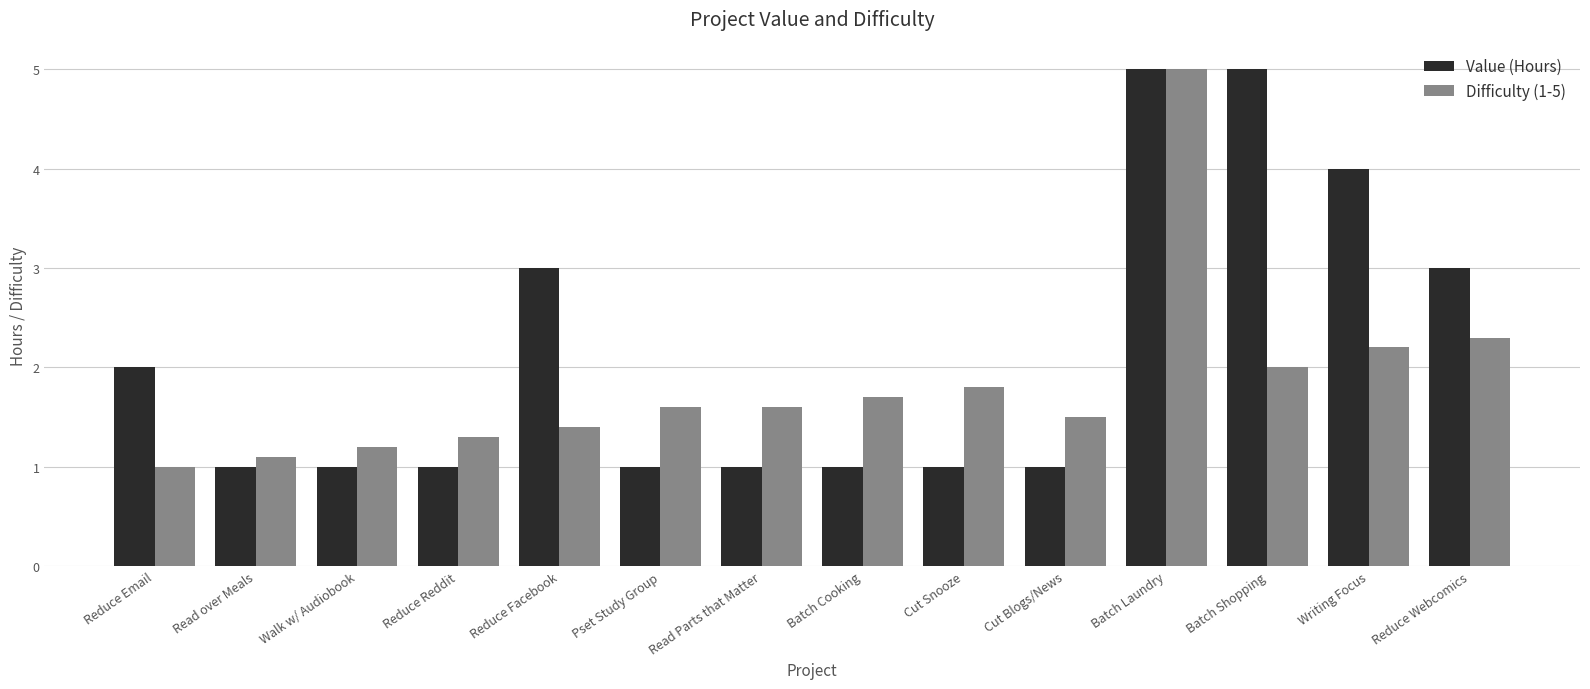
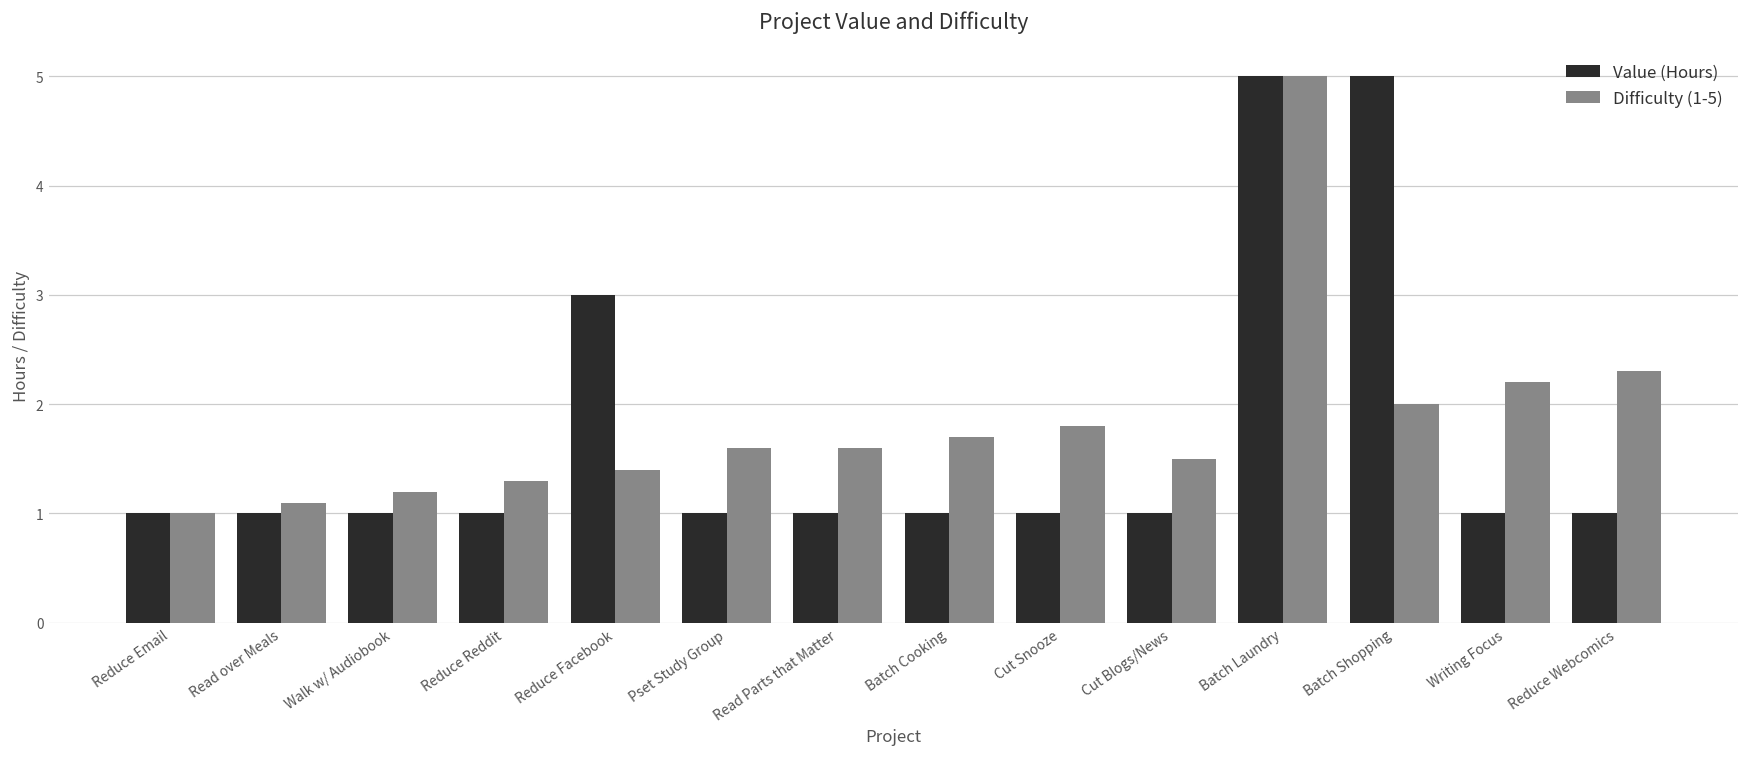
  {
    "Value (Hours)": {
-     "Reduce Email": 2,
+     "Reduce Email": 1,
      "Read over Meals": 1,
      "Walk w/ Audiobook": 1,
      "Reduce Reddit": 1,
      "Reduce Facebook": 3,
      "Pset Study Group": 1,
      "Read Parts that Matter": 1,
      "Batch Cooking": 1,
      "Cut Snooze": 1,
      "Cut Blogs/News": 1,
      "Batch Laundry": 5,
      "Batch Shopping": 5,
-     "Writing Focus": 4,
-     "Reduce Webcomics": 3
+     "Writing Focus": 1,
+     "Reduce Webcomics": 1
    },
    "Difficulty (1-5)": {
      "Reduce Email": 1,
      "Read over Meals": 1.1,
      "Walk w/ Audiobook": 1.2,
      "Reduce Reddit": 1.3,
      "Reduce Facebook": 1.4,
      "Pset Study Group": 1.6,
      "Read Parts that Matter": 1.6,
      "Batch Cooking": 1.7,
      "Cut Snooze": 1.8,
      "Cut Blogs/News": 1.5,
      "Batch Laundry": 5,
      "Batch Shopping": 2,
      "Writing Focus": 2.2,
      "Reduce Webcomics": 2.3
    }
  }
